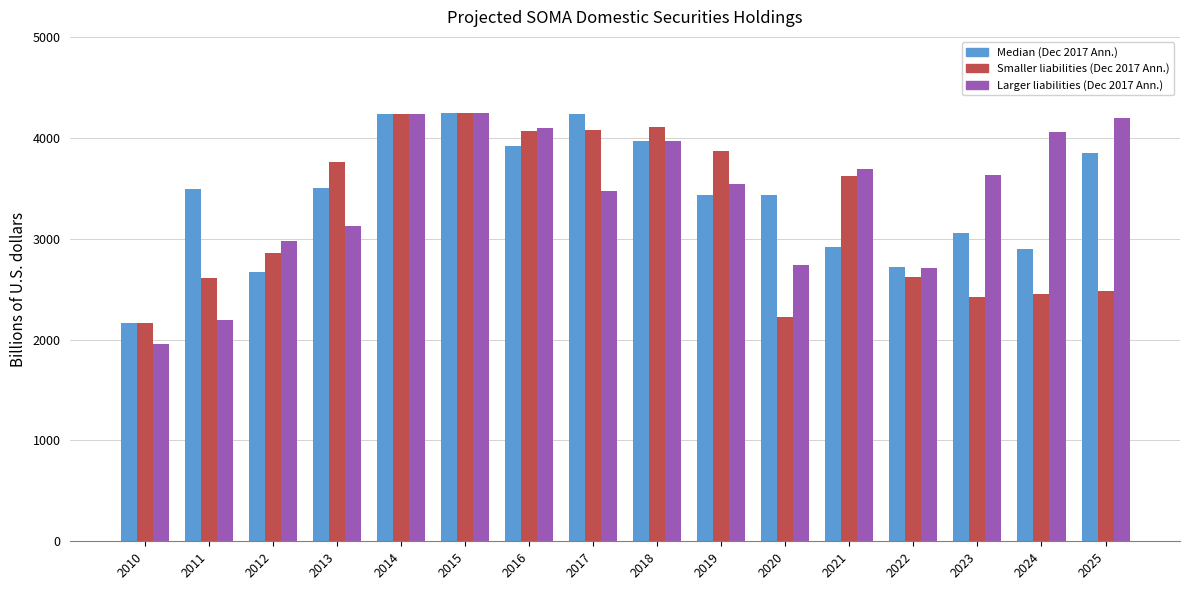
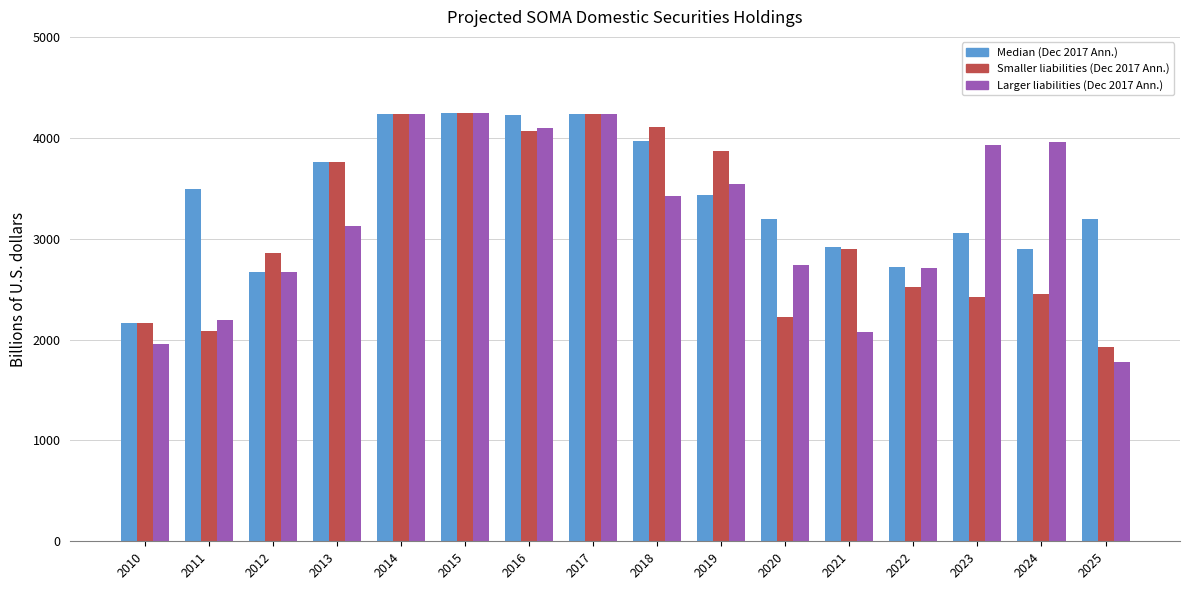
  {
    "Median (Dec 2017 Ann.)": {
      "2010": 2160,
      "2011": 3490,
      "2012": 2670,
-     "2013": 3500,
+     "2013": 3760,
      "2014": 4240,
      "2015": 4240,
-     "2016": 3920,
+     "2016": 4220,
      "2017": 4240,
      "2018": 3970,
      "2019": 3430,
-     "2020": 3430,
+     "2020": 3200,
      "2021": 2910,
      "2022": 2720,
      "2023": 3050,
      "2024": 2900,
-     "2025": 3850
+     "2025": 3200
    },
    "Smaller liabilities (Dec 2017 Ann.)": {
      "2010": 2160,
-     "2011": 2610,
+     "2011": 2080,
      "2012": 2860,
      "2013": 3760,
      "2014": 4240,
      "2015": 4240,
      "2016": 4060,
-     "2017": 4070,
+     "2017": 4240,
      "2018": 4110,
      "2019": 3860,
      "2020": 2220,
-     "2021": 3620,
-     "2022": 2620,
+     "2021": 2900,
+     "2022": 2520,
      "2023": 2420,
      "2024": 2450,
-     "2025": 2480
+     "2025": 1930
    },
    "Larger liabilities (Dec 2017 Ann.)": {
      "2010": 1960,
      "2011": 2190,
-     "2012": 2970,
+     "2012": 2670,
      "2013": 3130,
      "2014": 4240,
      "2015": 4240,
      "2016": 4100,
-     "2017": 3480,
-     "2018": 3970,
+     "2017": 4240,
+     "2018": 3420,
      "2019": 3540,
      "2020": 2740,
-     "2021": 3690,
+     "2021": 2070,
      "2022": 2710,
-     "2023": 3630,
-     "2024": 4060,
-     "2025": 4200
+     "2023": 3930,
+     "2024": 3960,
+     "2025": 1780
    }
  }
